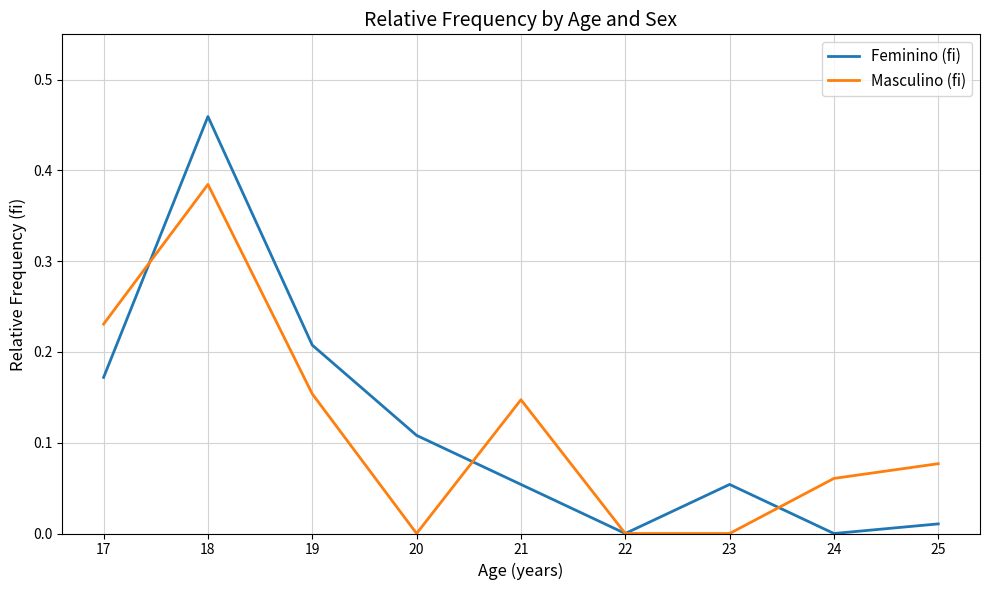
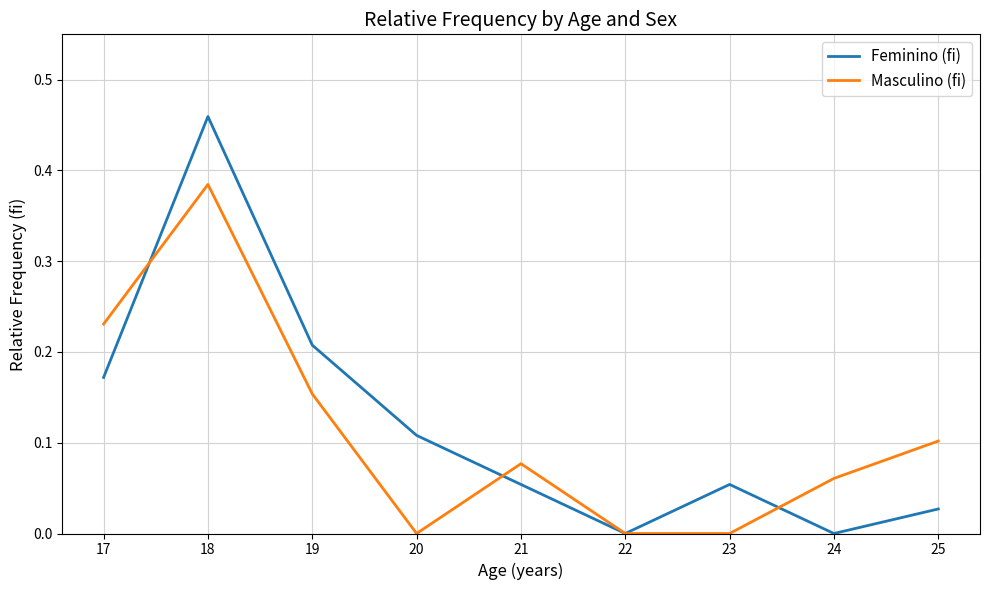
  {
    "Feminino (fi)": {
      "17": 0.17,
      "18": 0.46,
      "19": 0.21,
      "20": 0.11,
      "21": 0.05,
      "23": 0.05,
      "24": 0.00,
-     "25": 0.01
+     "25": 0.03
    },
    "Masculino (fi)": {
      "17": 0.23,
      "18": 0.38,
      "19": 0.15,
      "20": 0.00,
-     "21": 0.15,
+     "21": 0.08,
      "23": 0.00,
      "24": 0.06,
-     "25": 0.08
+     "25": 0.10
    }
  }
